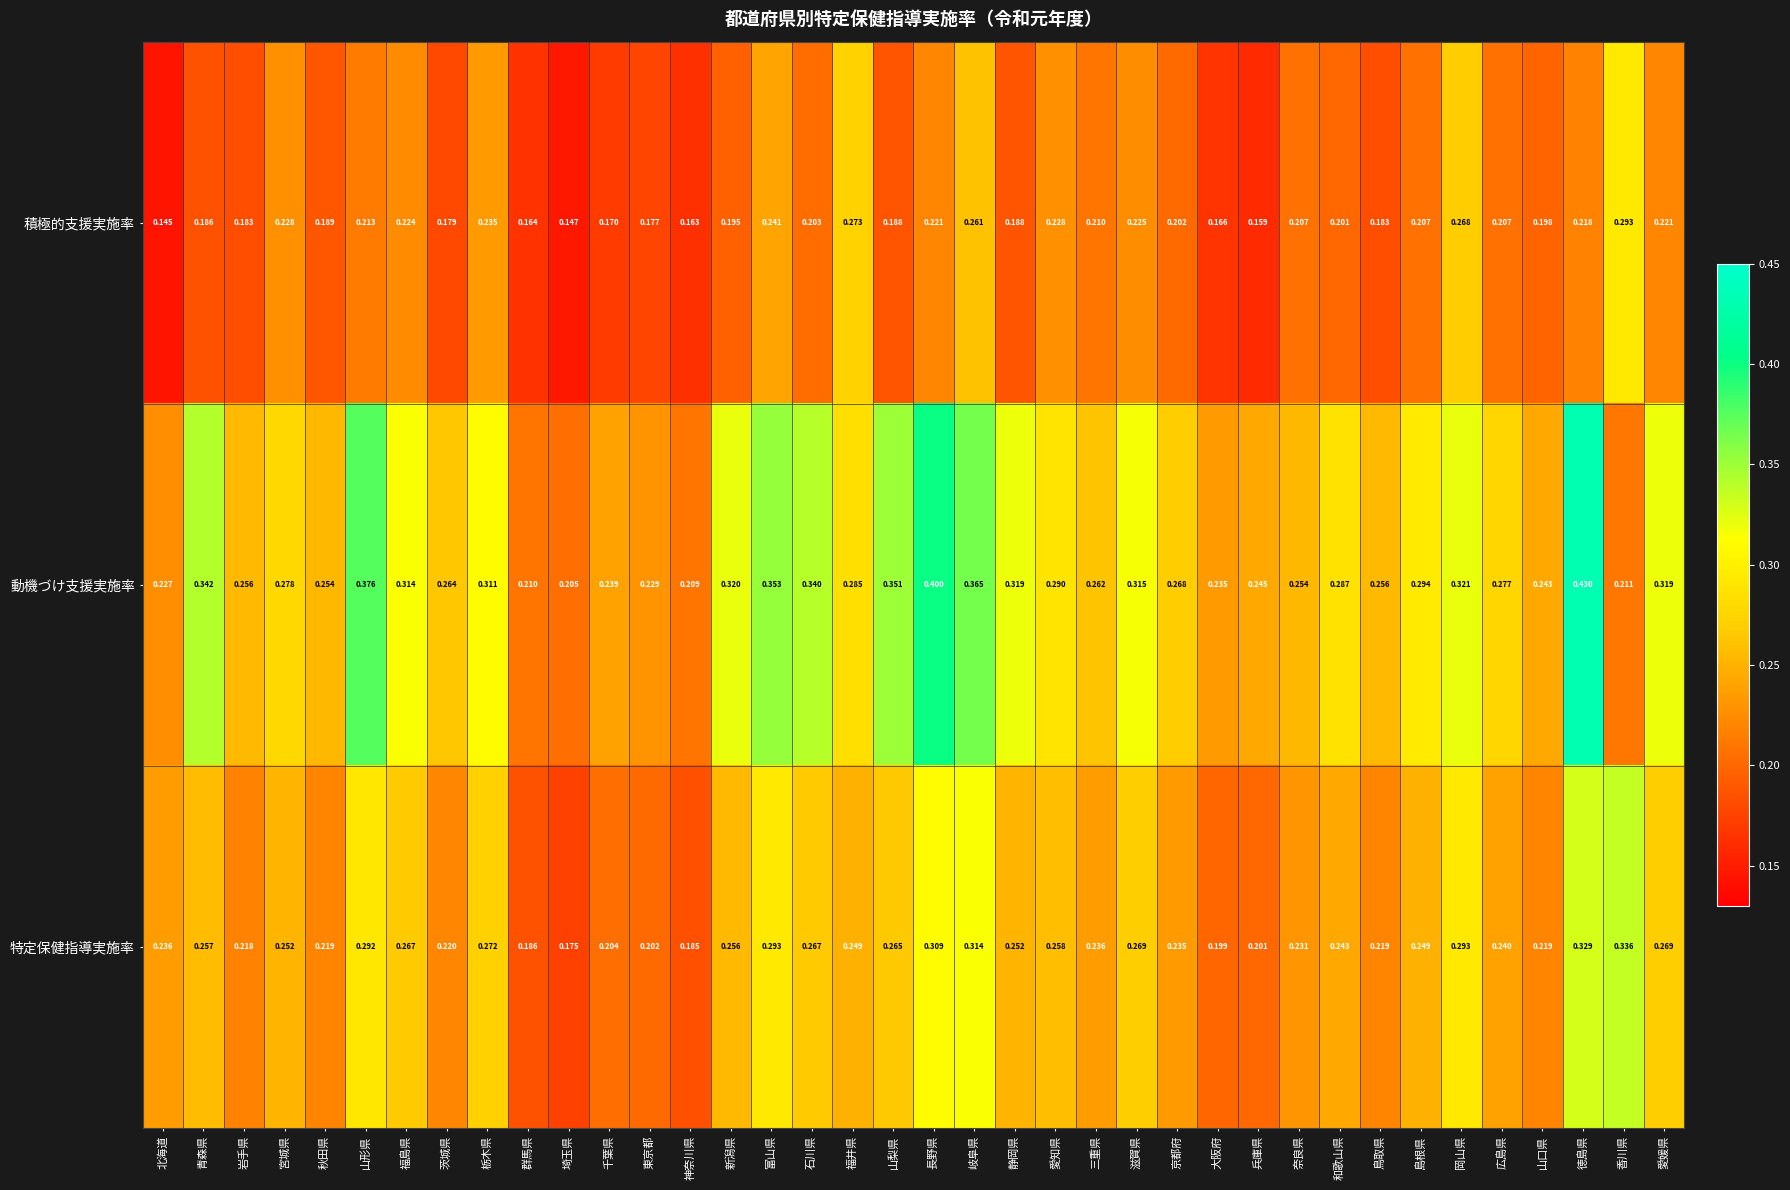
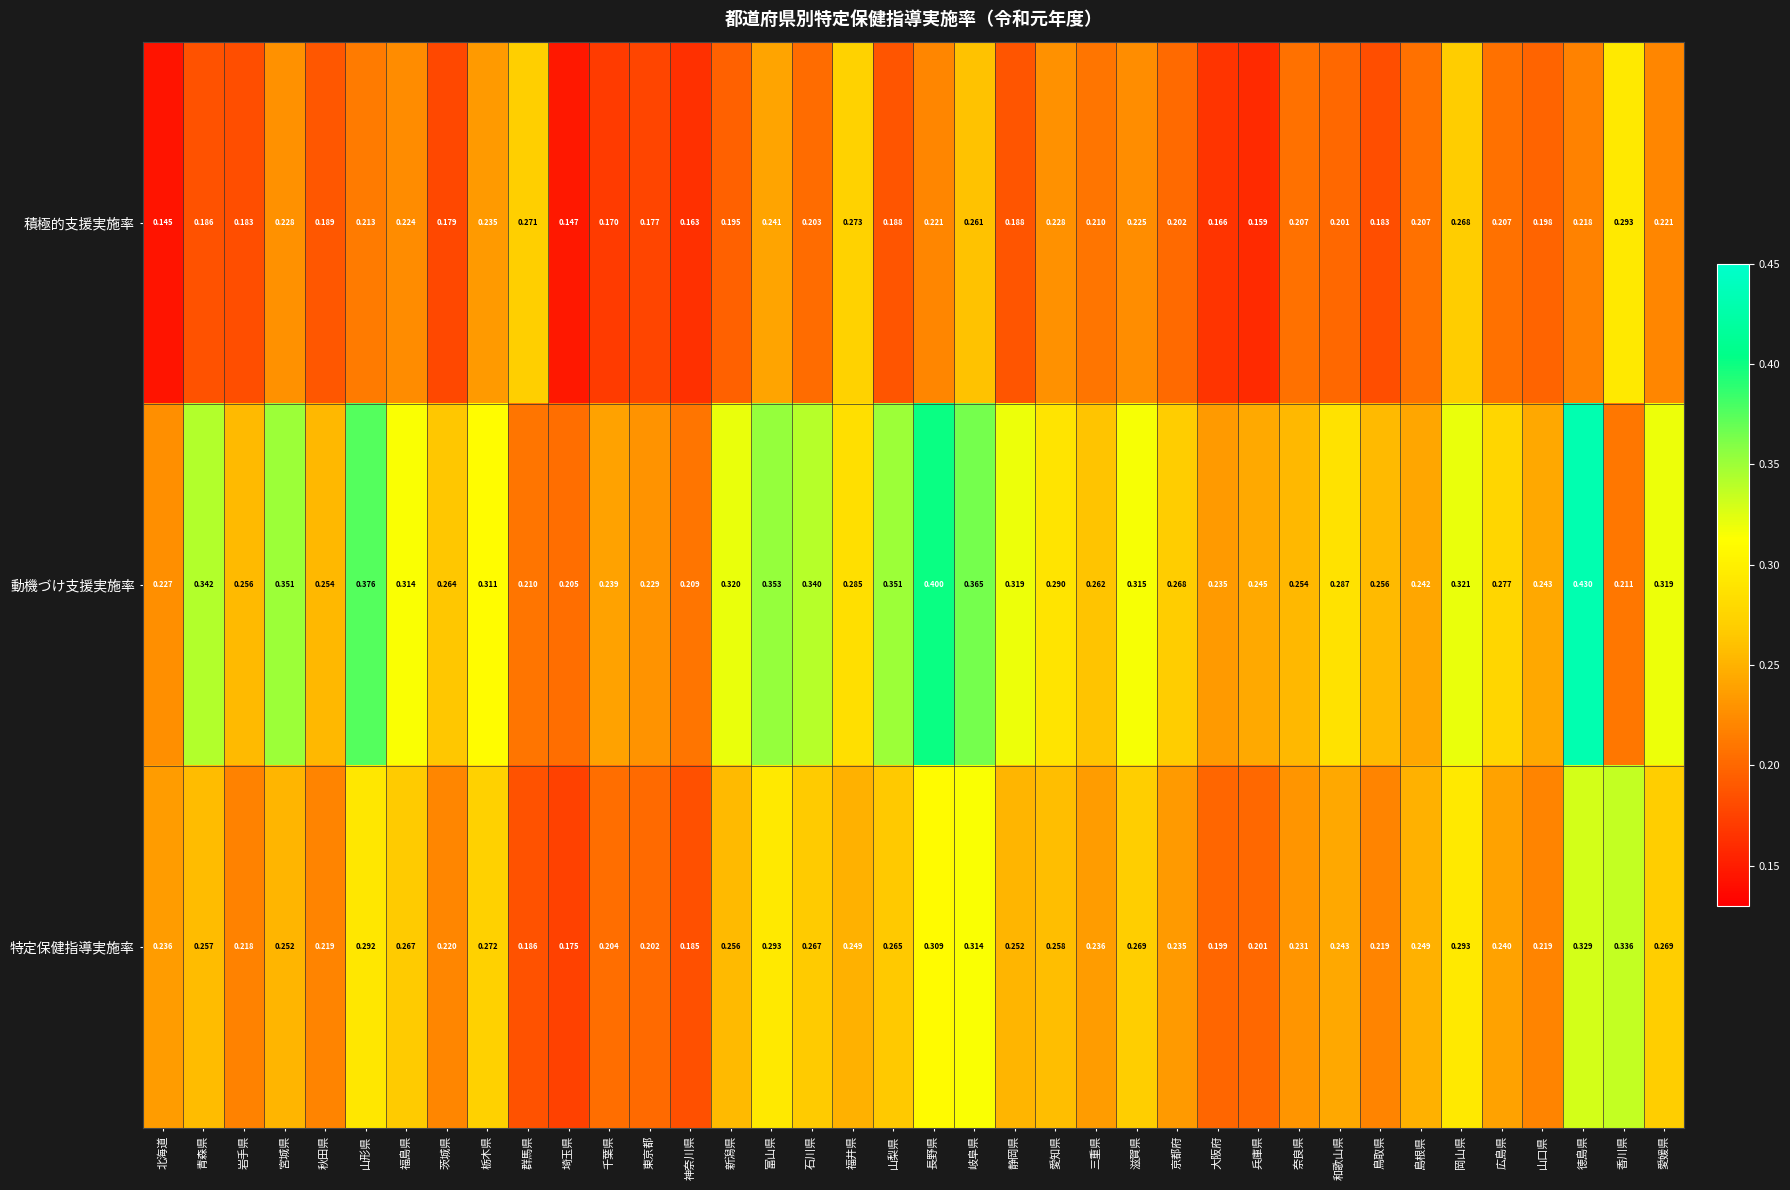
  {
    "積極的支援実施率": {
      "北海道": 0.145,
      "青森県": 0.186,
      "岩手県": 0.183,
      "宮城県": 0.228,
      "秋田県": 0.189,
      "山形県": 0.213,
      "福島県": 0.224,
      "茨城県": 0.179,
      "栃木県": 0.235,
-     "群馬県": 0.164,
+     "群馬県": 0.271,
      "埼玉県": 0.147,
      "千葉県": 0.170,
      "東京都": 0.177,
      "神奈川県": 0.163,
      "新潟県": 0.195,
      "富山県": 0.241,
      "石川県": 0.203,
      "福井県": 0.273,
      "山梨県": 0.188,
      "長野県": 0.221,
      "岐阜県": 0.261,
      "静岡県": 0.188,
      "愛知県": 0.228,
      "三重県": 0.210,
      "滋賀県": 0.225,
      "京都府": 0.202,
      "大阪府": 0.166,
      "兵庫県": 0.159,
      "奈良県": 0.207,
      "和歌山県": 0.201,
      "鳥取県": 0.183,
      "島根県": 0.207,
      "岡山県": 0.268,
      "広島県": 0.207,
      "山口県": 0.198,
      "徳島県": 0.218,
      "香川県": 0.293,
      "愛媛県": 0.221
    },
    "動機づけ支援実施率": {
      "北海道": 0.227,
      "青森県": 0.342,
      "岩手県": 0.256,
-     "宮城県": 0.278,
+     "宮城県": 0.351,
      "秋田県": 0.254,
      "山形県": 0.376,
      "福島県": 0.314,
      "茨城県": 0.264,
      "栃木県": 0.311,
      "群馬県": 0.210,
      "埼玉県": 0.205,
      "千葉県": 0.239,
      "東京都": 0.229,
      "神奈川県": 0.209,
      "新潟県": 0.320,
      "富山県": 0.353,
      "石川県": 0.340,
      "福井県": 0.285,
      "山梨県": 0.351,
      "長野県": 0.400,
      "岐阜県": 0.365,
      "静岡県": 0.319,
      "愛知県": 0.290,
      "三重県": 0.262,
      "滋賀県": 0.315,
      "京都府": 0.268,
      "大阪府": 0.235,
      "兵庫県": 0.245,
      "奈良県": 0.254,
      "和歌山県": 0.287,
      "鳥取県": 0.256,
-     "島根県": 0.294,
+     "島根県": 0.242,
      "岡山県": 0.321,
      "広島県": 0.277,
      "山口県": 0.243,
      "徳島県": 0.430,
      "香川県": 0.211,
      "愛媛県": 0.319
    },
    "特定保健指導実施率": {
      "北海道": 0.236,
      "青森県": 0.257,
      "岩手県": 0.218,
      "宮城県": 0.252,
      "秋田県": 0.219,
      "山形県": 0.292,
      "福島県": 0.267,
      "茨城県": 0.220,
      "栃木県": 0.272,
      "群馬県": 0.186,
      "埼玉県": 0.175,
      "千葉県": 0.204,
      "東京都": 0.202,
      "神奈川県": 0.185,
      "新潟県": 0.256,
      "富山県": 0.293,
      "石川県": 0.267,
      "福井県": 0.249,
      "山梨県": 0.265,
      "長野県": 0.309,
      "岐阜県": 0.314,
      "静岡県": 0.252,
      "愛知県": 0.258,
      "三重県": 0.236,
      "滋賀県": 0.269,
      "京都府": 0.235,
      "大阪府": 0.199,
      "兵庫県": 0.201,
      "奈良県": 0.231,
      "和歌山県": 0.243,
      "鳥取県": 0.219,
      "島根県": 0.249,
      "岡山県": 0.293,
      "広島県": 0.240,
      "山口県": 0.219,
      "徳島県": 0.329,
      "香川県": 0.336,
      "愛媛県": 0.269
    }
  }
